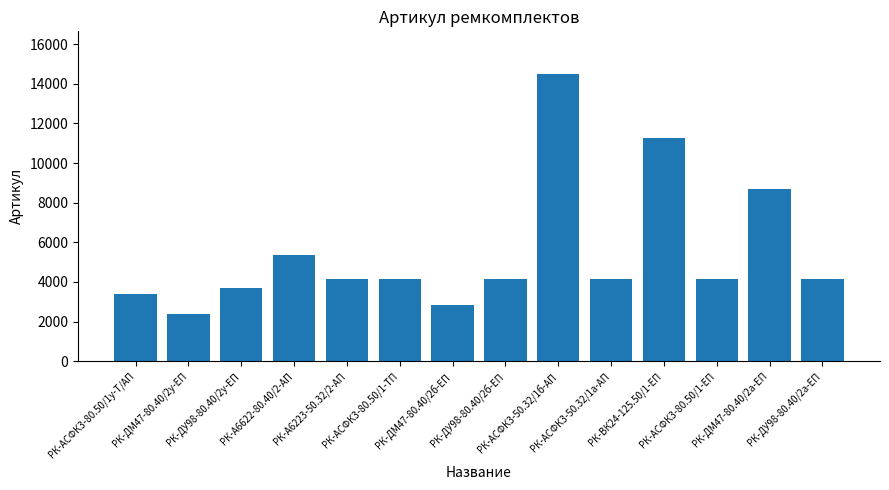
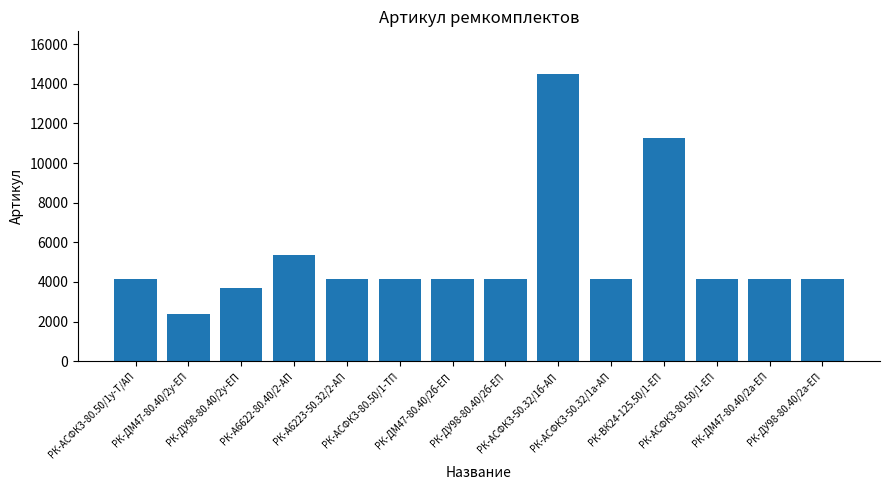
  {
-   "РК-АСФК3-80.50/1у-Т/АП": 3400,
+   "РК-АСФК3-80.50/1у-Т/АП": 4100,
    "РК-ДМ47-80.40/2у-ЕП": 2400,
    "РК-ДУ98-80.40/2у-ЕП": 3700,
    "РК-А6622-80.40/2-АП": 5400,
    "РК-А6223-50.32/2-АП": 4100,
    "РК-АСФК3-80.50/1-ТП": 4100,
-   "РК-ДМ47-80.40/2б-ЕП": 2800,
+   "РК-ДМ47-80.40/2б-ЕП": 4100,
    "РК-ДУ98-80.40/2б-ЕП": 4100,
    "РК-АСФК3-50.32/1б-АП": 14500,
    "РК-АСФК3-50.32/1а-АП": 4100,
    "РК-ВК24-125.50/1-ЕП": 11300,
    "РК-АСФК3-80.50/1-ЕП": 4100,
-   "РК-ДМ47-80.40/2а-ЕП": 8700,
+   "РК-ДМ47-80.40/2а-ЕП": 4100,
    "РК-ДУ98-80.40/2а-ЕП": 4100
  }
